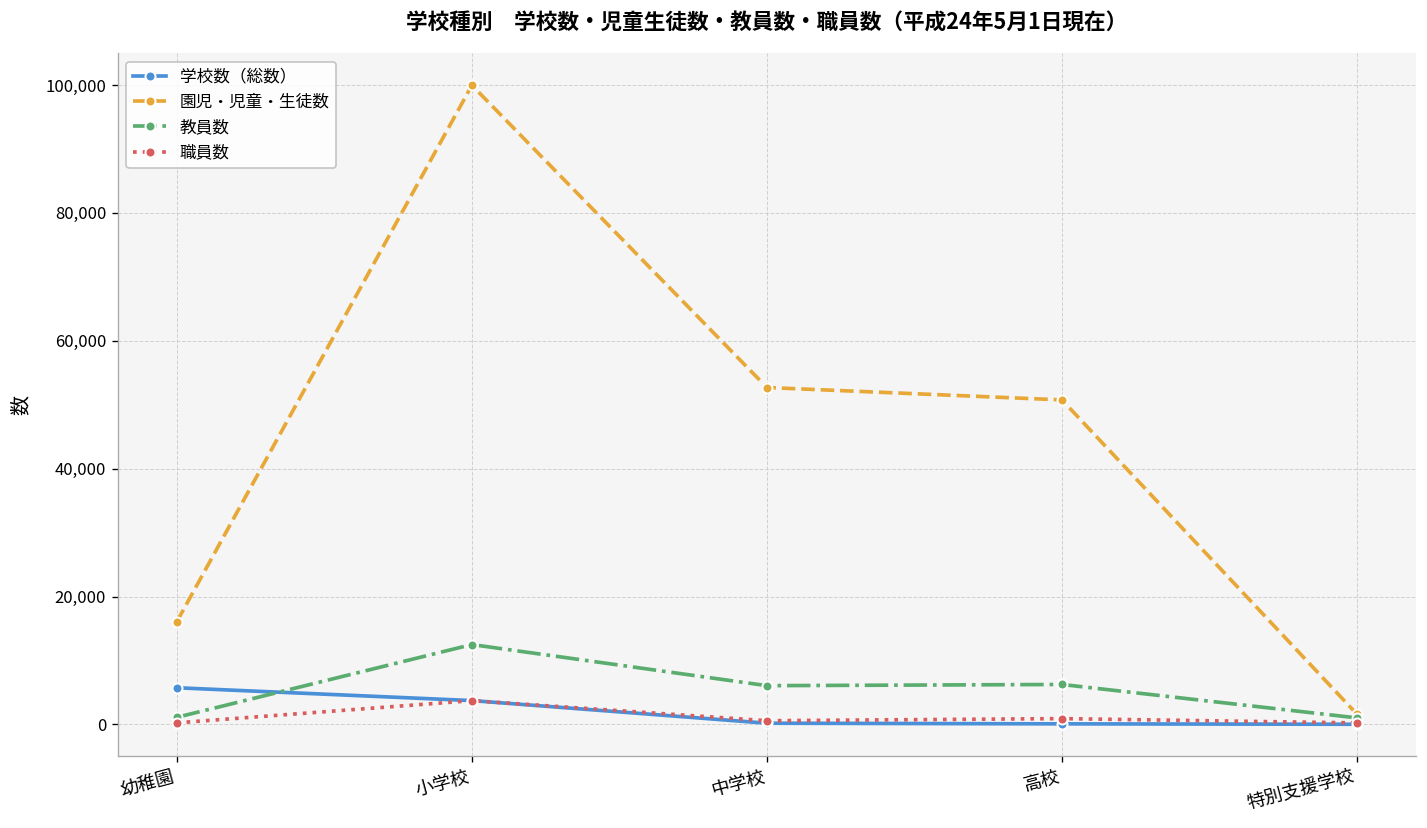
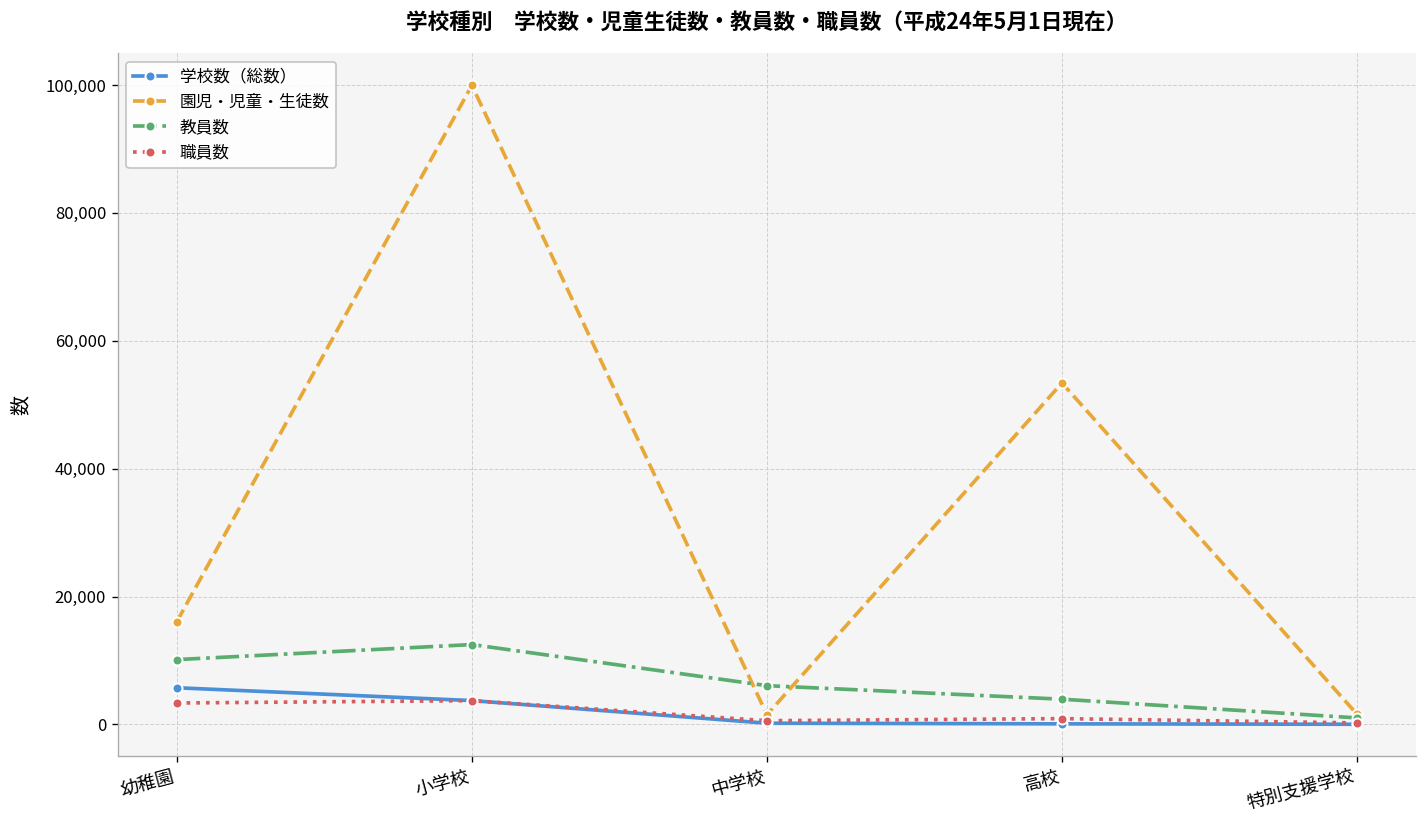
  {
    "学校数（総数）": {
      "幼稚園": "6,000",
      "高校": "0"
    },
    "園児・児童・生徒数": {
      "幼稚園": "16,000",
      "小学校": "100,000",
-     "中学校": "53,000",
-     "高校": "51,000",
+     "中学校": "2,000",
+     "高校": "53,000",
      "特別支援学校": "2,000"
    },
    "教員数": {
-     "幼稚園": "1,000",
+     "幼稚園": "10,000",
      "小学校": "12,000",
      "中学校": "6,000",
-     "高校": "6,000",
+     "高校": "4,000",
      "特別支援学校": "1,000"
    },
    "職員数": {
-     "幼稚園": "0",
+     "幼稚園": "3,000",
      "高校": "1,000"
    }
  }
